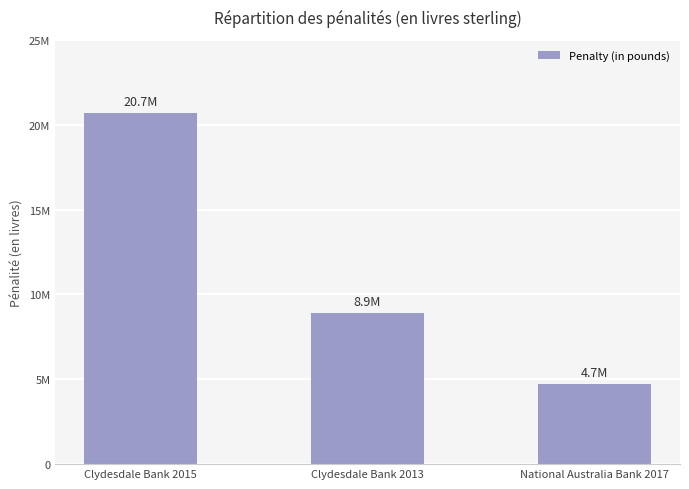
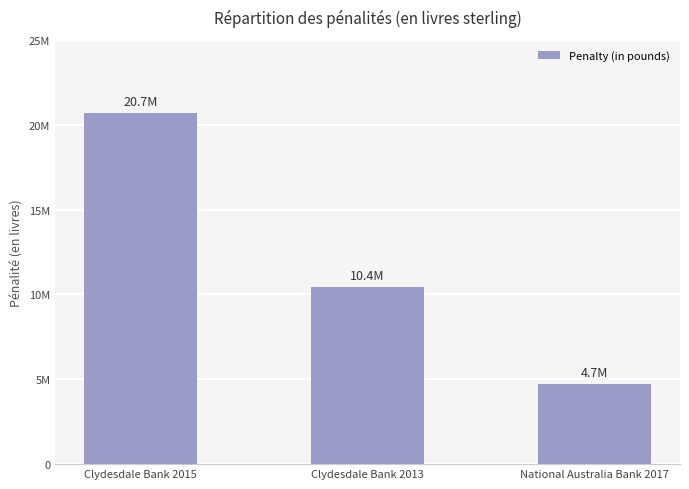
  {
    "Clydesdale Bank 2015": "20.7M",
-   "Clydesdale Bank 2013": "8.9M",
+   "Clydesdale Bank 2013": "10.4M",
    "National Australia Bank 2017": "4.7M"
  }
